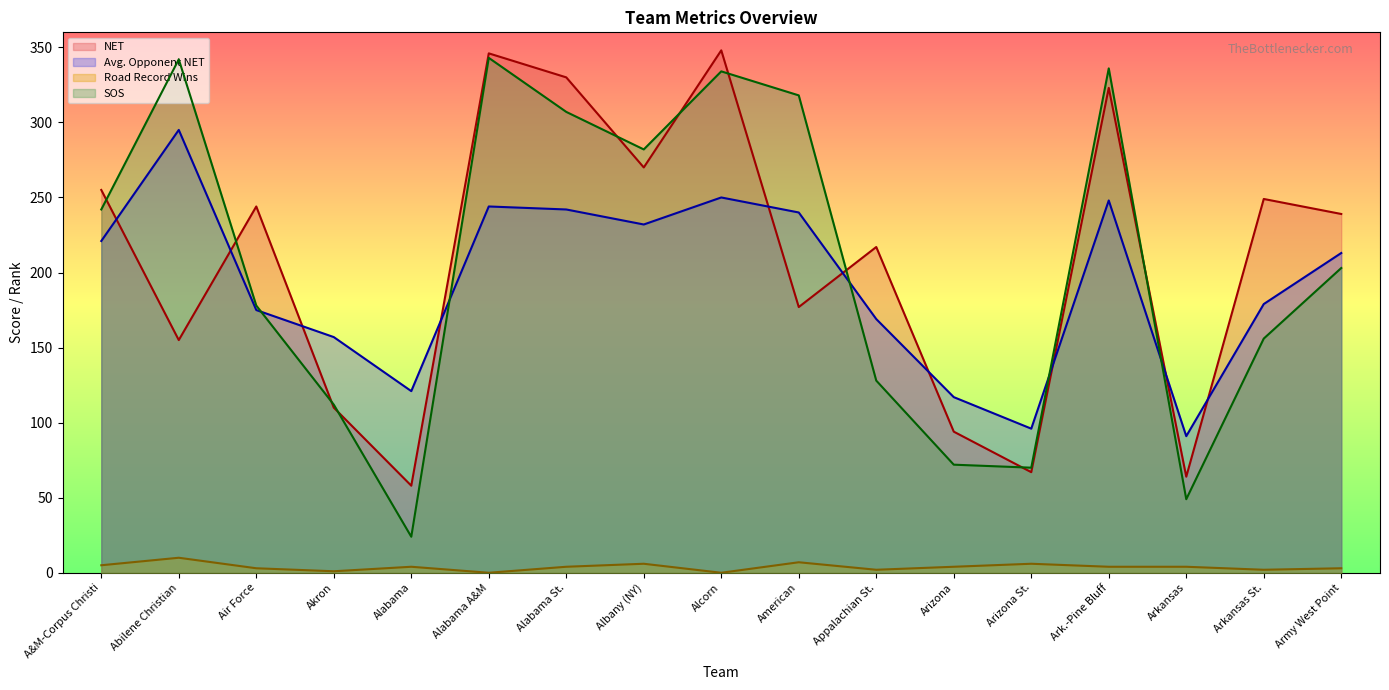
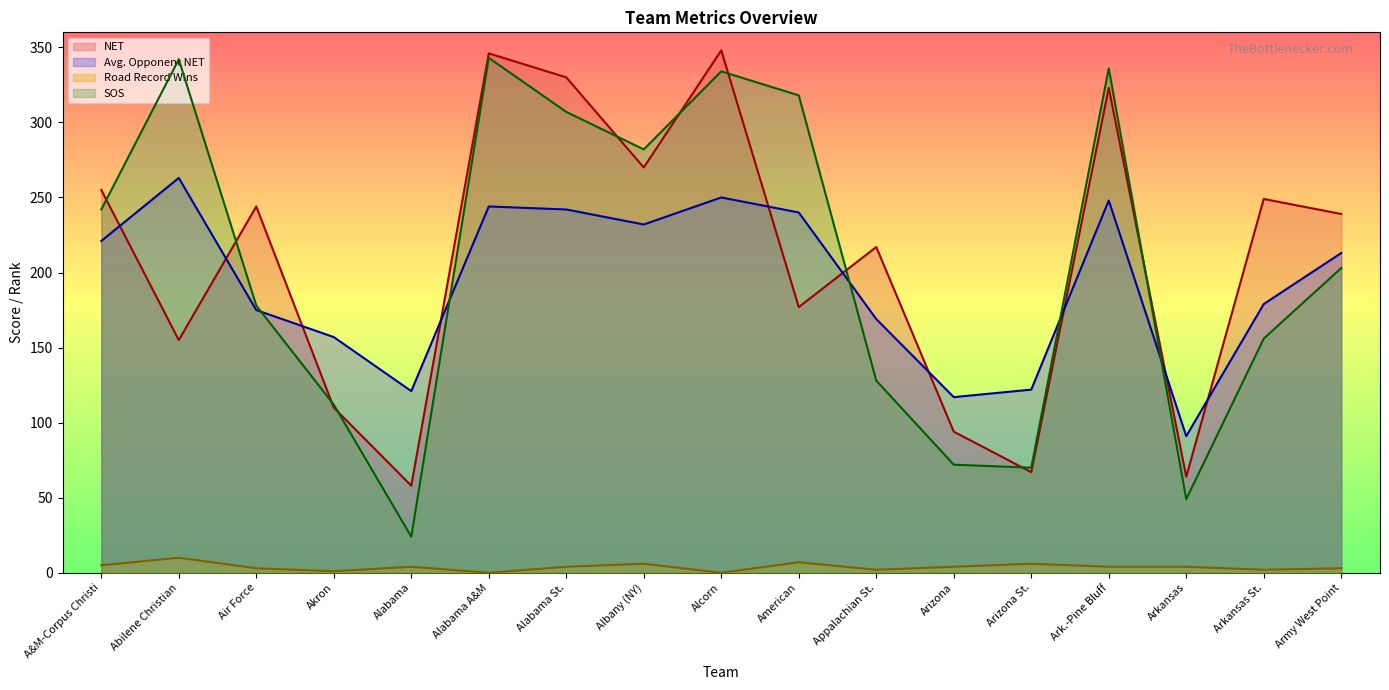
  {
    "Avg. Opponent NET": {
      "A&M-Corpus Christi": 221,
-     "Abilene Christian": 295,
+     "Abilene Christian": 263,
      "Air Force": 175,
      "Akron": 157,
      "Alabama": 121,
      "Alabama A&M": 244,
      "Alabama St.": 242,
      "Albany (NY)": 232,
      "Alcorn": 250,
      "American": 240,
      "Appalachian St.": 169,
      "Arizona": 117,
-     "Arizona St.": 96,
+     "Arizona St.": 122,
      "Ark.-Pine Bluff": 248,
      "Arkansas": 91,
      "Arkansas St.": 179,
      "Army West Point": 213
    },
    "SOS": {
      "A&M-Corpus Christi": 242,
      "Air Force": 178,
      "Akron": 112,
      "Alabama": 24,
      "Alabama A&M": 343,
      "Alabama St.": 307,
      "Albany (NY)": 282,
      "Alcorn": 334,
      "American": 318,
      "Appalachian St.": 128,
      "Arizona": 72,
      "Arizona St.": 70,
      "Ark.-Pine Bluff": 336,
      "Arkansas": 49,
      "Arkansas St.": 156,
      "Army West Point": 203
    }
  }
